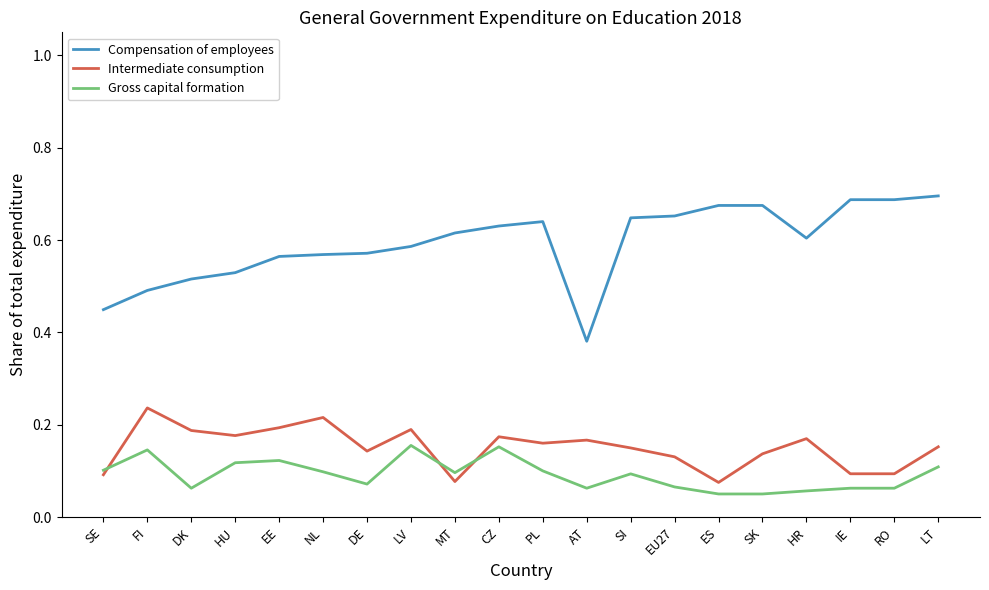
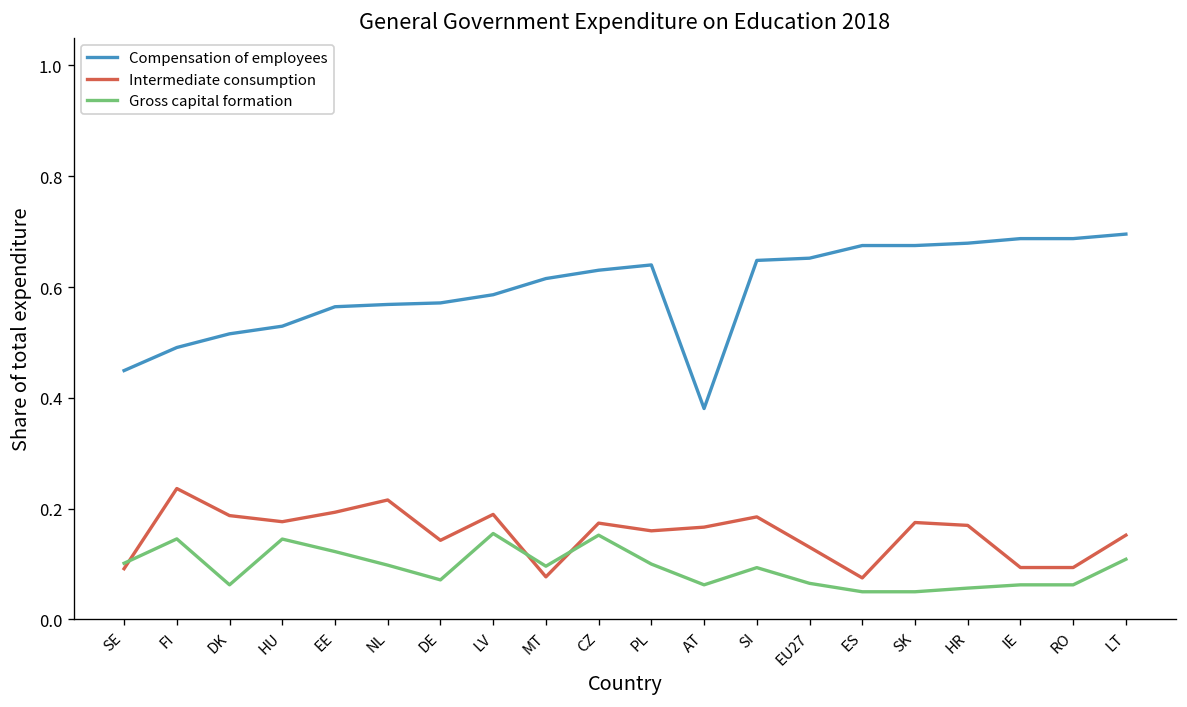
  {
    "Compensation of employees": {
      "SE": 0.45,
      "FI": 0.49,
      "DK": 0.52,
      "HU": 0.53,
      "EE": 0.56,
      "NL": 0.57,
      "DE": 0.57,
      "LV": 0.59,
      "MT": 0.62,
      "CZ": 0.63,
      "PL": 0.64,
      "AT": 0.38,
      "SI": 0.65,
      "EU27": 0.65,
      "ES": 0.68,
      "SK": 0.68,
-     "HR": 0.60,
+     "HR": 0.68,
      "IE": 0.69,
      "RO": 0.69,
      "LT": 0.70
    },
    "Intermediate consumption": {
      "SE": 0.09,
      "FI": 0.24,
      "DK": 0.19,
      "HU": 0.18,
      "EE": 0.19,
      "NL": 0.22,
      "DE": 0.14,
      "LV": 0.19,
      "MT": 0.08,
      "CZ": 0.17,
      "PL": 0.16,
      "AT": 0.17,
-     "SI": 0.15,
+     "SI": 0.19,
      "EU27": 0.13,
      "ES": 0.08,
-     "SK": 0.14,
+     "SK": 0.18,
      "HR": 0.17,
      "IE": 0.09,
      "RO": 0.09,
      "LT": 0.15
    },
    "Gross capital formation": {
      "SE": 0.10,
      "FI": 0.15,
      "DK": 0.06,
-     "HU": 0.12,
+     "HU": 0.15,
      "EE": 0.12,
      "NL": 0.10,
      "DE": 0.07,
      "LV": 0.16,
      "MT": 0.10,
      "CZ": 0.15,
      "PL": 0.10,
      "AT": 0.06,
      "SI": 0.09,
      "EU27": 0.07,
      "ES": 0.05,
      "SK": 0.05,
      "HR": 0.06,
      "IE": 0.06,
      "RO": 0.06,
      "LT": 0.11
    }
  }
